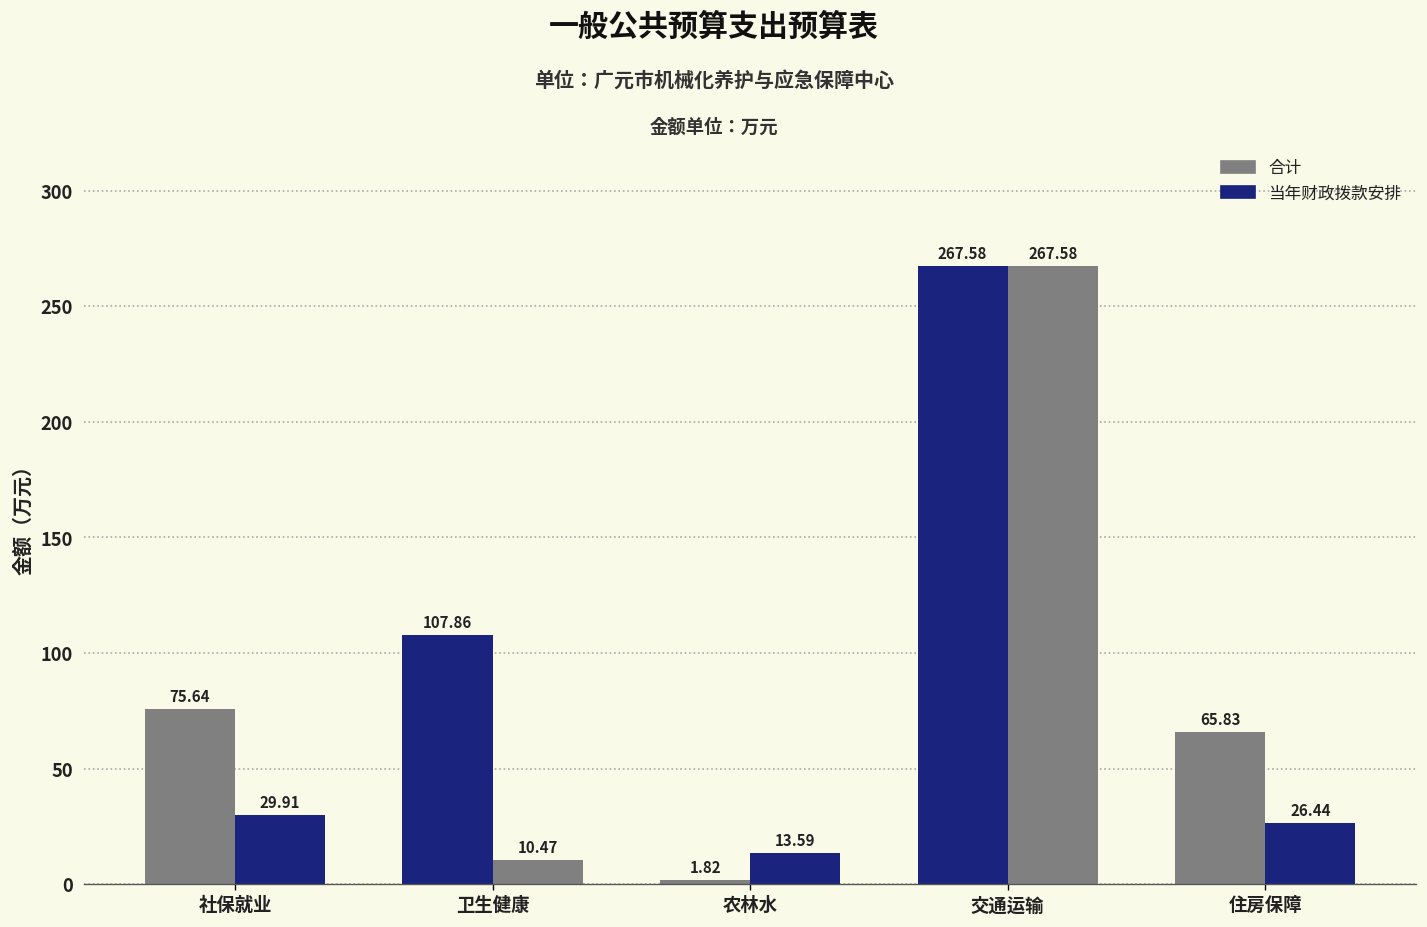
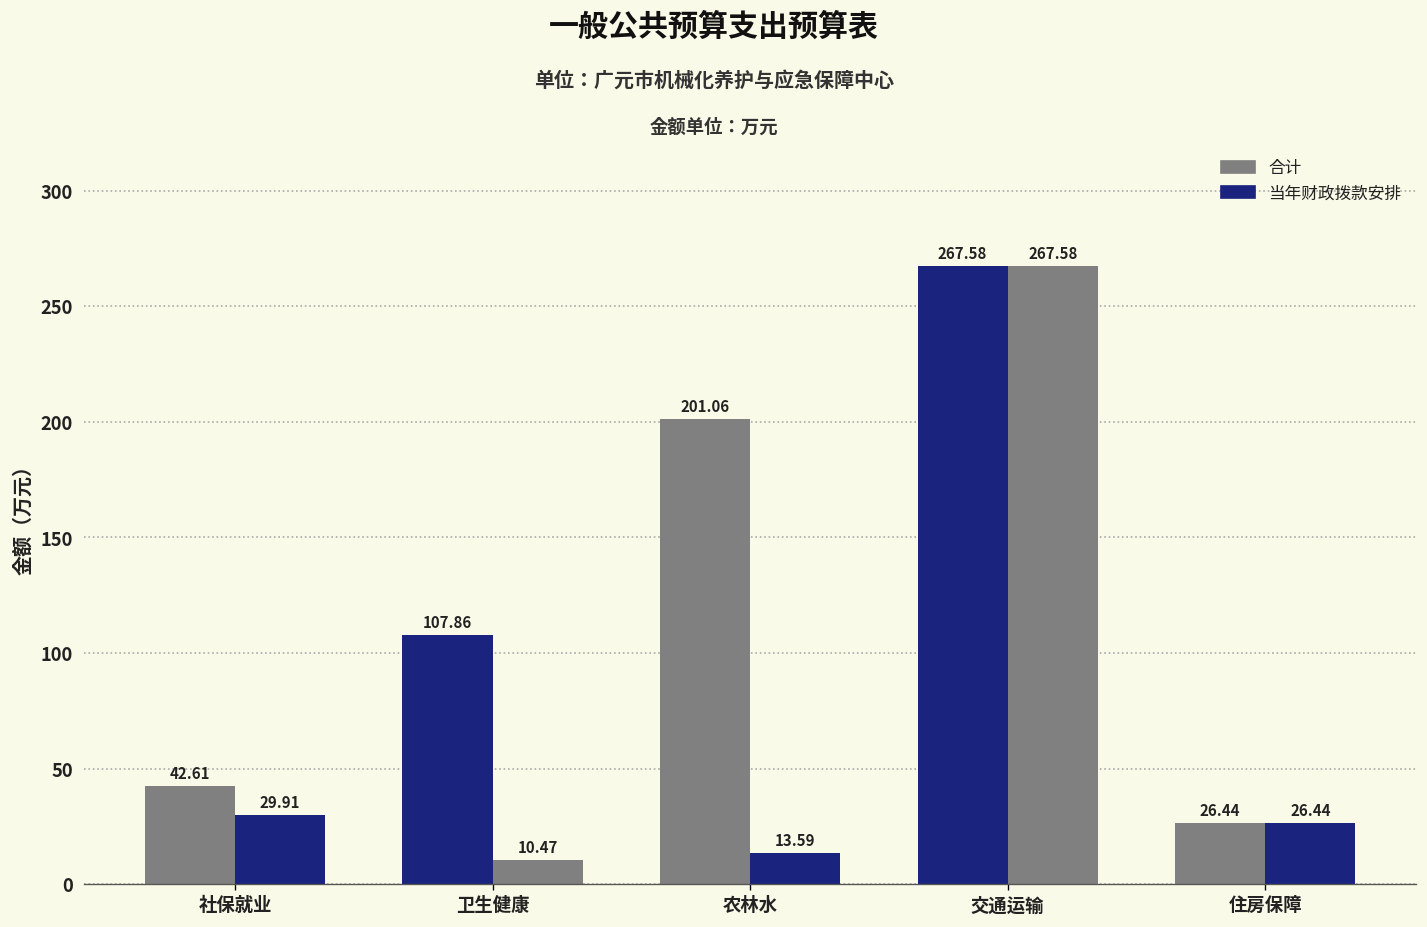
  {
    "合计": {
-     "社保就业": 75.64,
+     "社保就业": 42.61,
      "卫生健康": 107.86,
-     "农林水": 1.82,
+     "农林水": 201.06,
      "交通运输": 267.58,
-     "住房保障": 65.83
+     "住房保障": 26.44
    },
    "当年财政拨款安排": {
      "社保就业": 29.91,
      "卫生健康": 10.47,
      "农林水": 13.59,
      "交通运输": 267.58,
      "住房保障": 26.44
    }
  }
